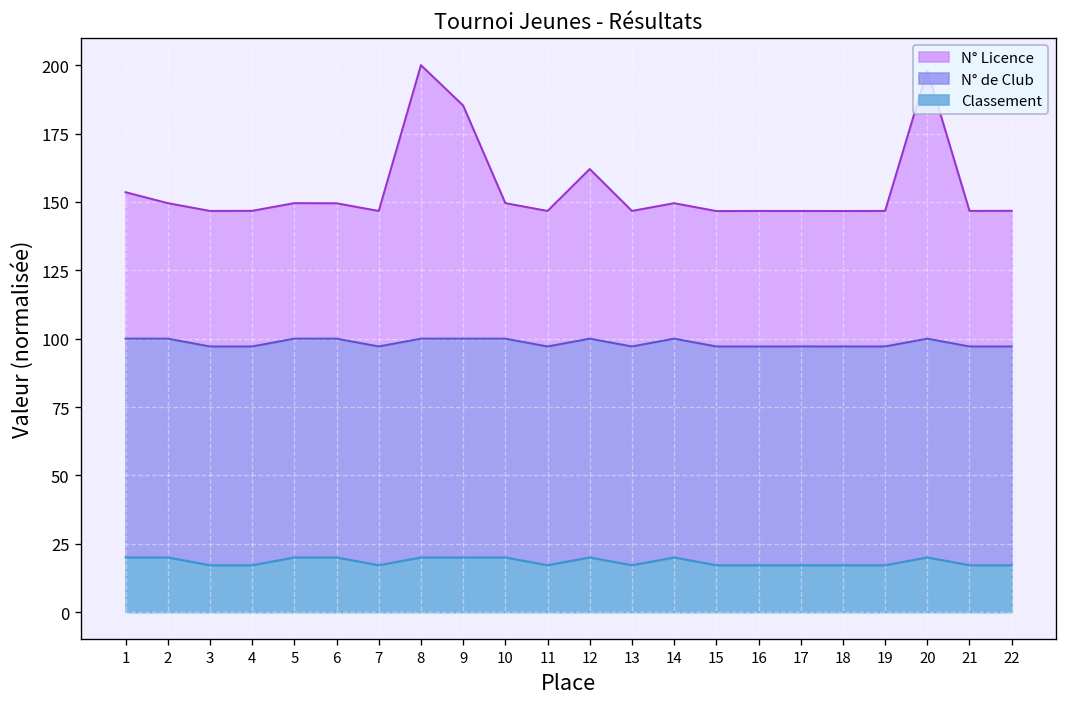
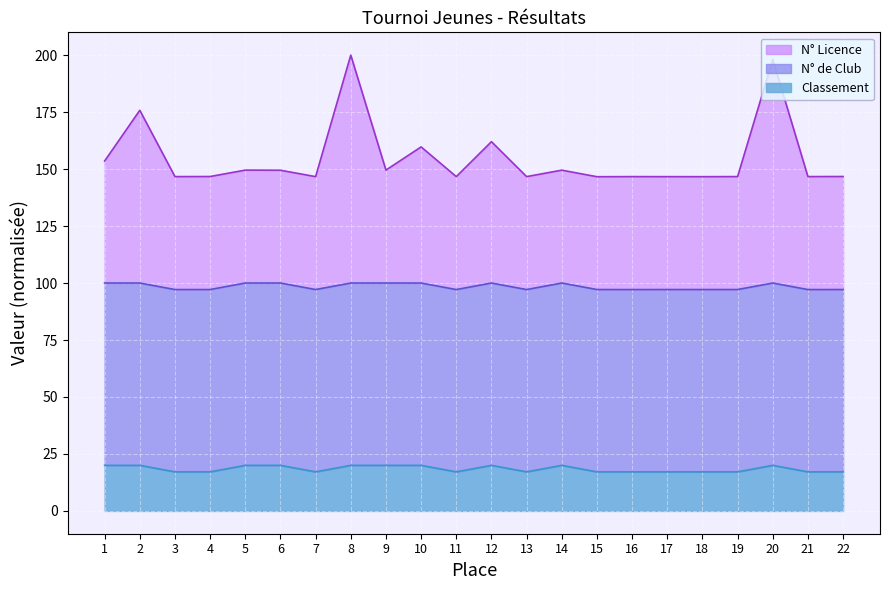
  {
    "N° Licence": {
      "1": 54,
-     "2": 50,
+     "2": 76,
      "3": 50,
      "4": 50,
      "5": 50,
      "6": 49,
      "7": 50,
      "8": 100,
-     "9": 85,
-     "10": 50,
+     "9": 50,
+     "10": 60,
      "11": 50,
      "12": 62,
      "13": 50,
      "14": 50,
      "15": 50,
      "16": 50,
      "17": 50,
      "18": 50,
      "19": 50,
      "21": 50,
      "22": 50
    }
  }
